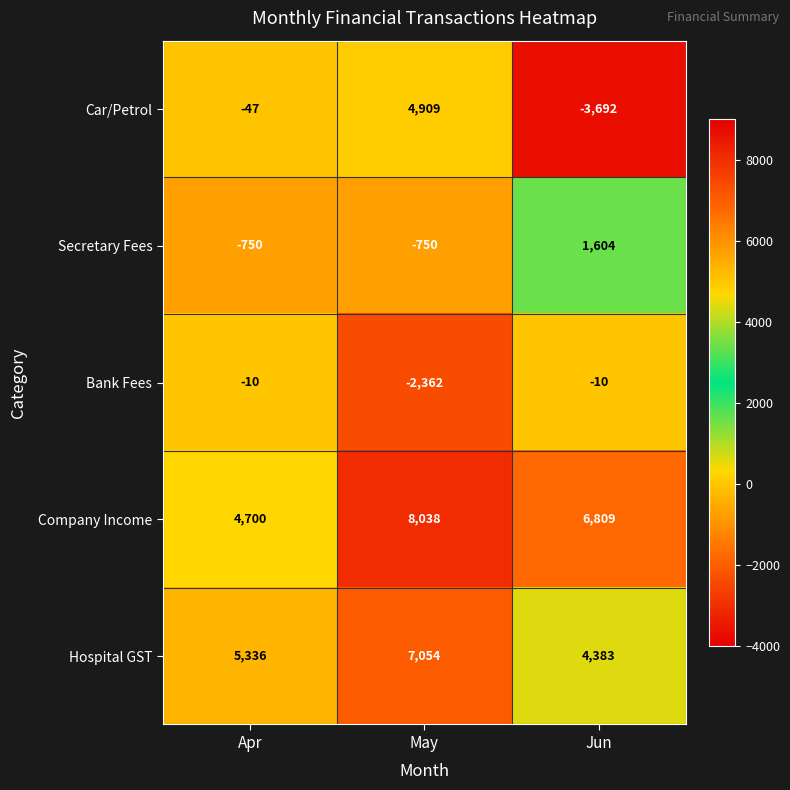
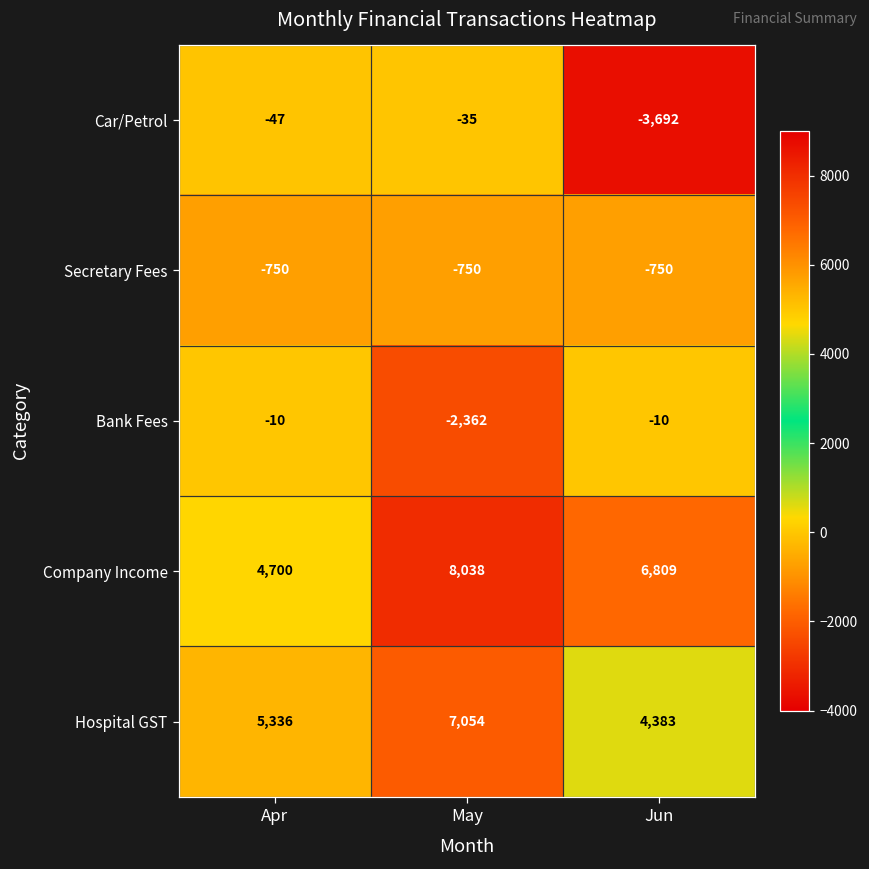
  {
    "Car/Petrol": {
      "Apr": "-47",
-     "May": "4,909",
+     "May": "-35",
      "Jun": "-3,692"
    },
    "Secretary Fees": {
      "Apr": "-750",
      "May": "-750",
-     "Jun": "1,604"
+     "Jun": "-750"
    },
    "Bank Fees": {
      "Apr": "-10",
      "May": "-2,362",
      "Jun": "-10"
    },
    "Company Income": {
      "Apr": "4,700",
      "May": "8,038",
      "Jun": "6,809"
    },
    "Hospital GST": {
      "Apr": "5,336",
      "May": "7,054",
      "Jun": "4,383"
    }
  }
